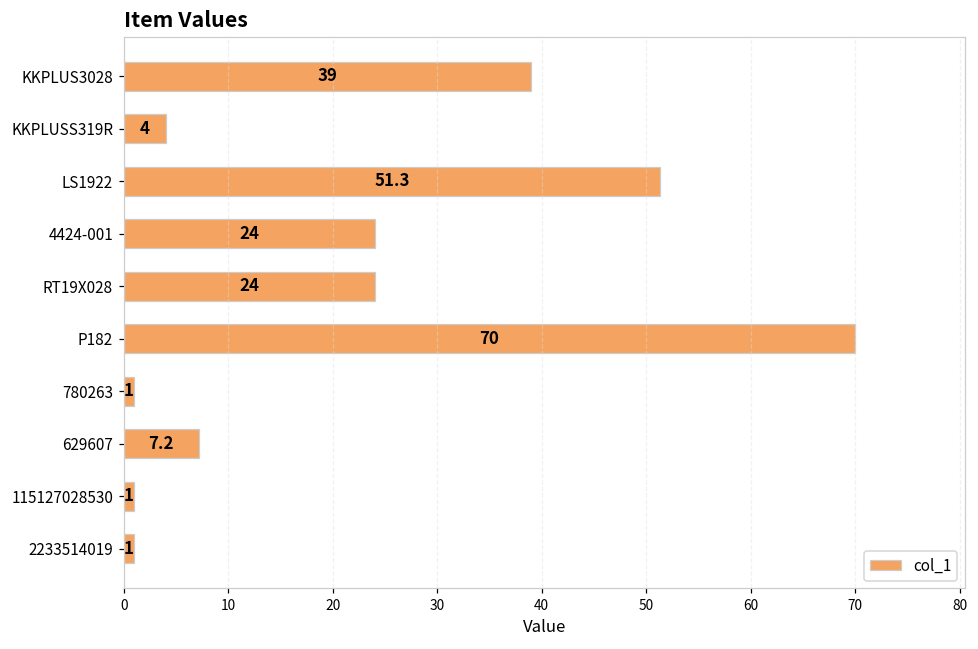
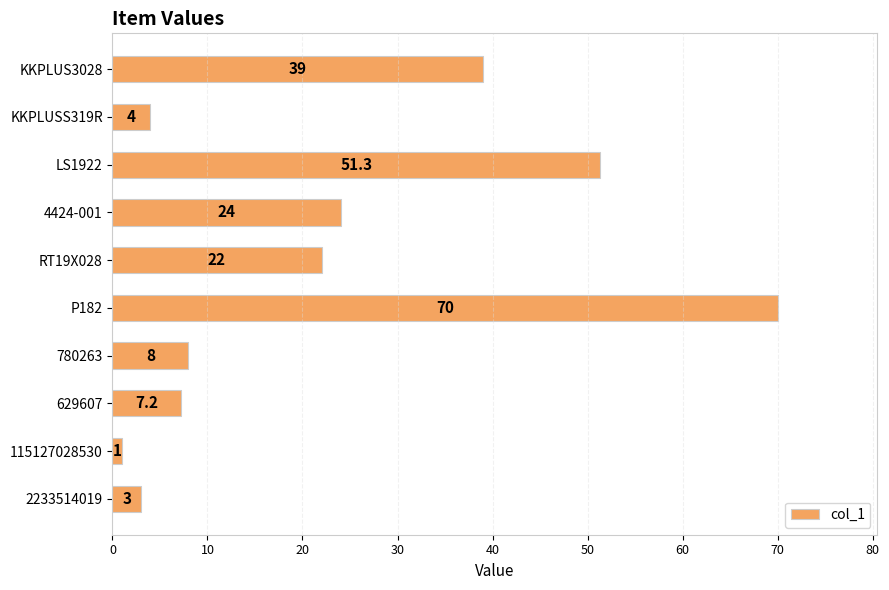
  {
    "KKPLUS3028": 39,
    "KKPLUSS319R": 4,
    "LS1922": 51.3,
    "4424-001": 24,
-   "RT19X028": 24,
+   "RT19X028": 22,
    "P182": 70,
-   "780263": 1,
+   "780263": 8,
    "629607": 7.2,
    "115127028530": 1,
-   "2233514019": 1
+   "2233514019": 3
  }
